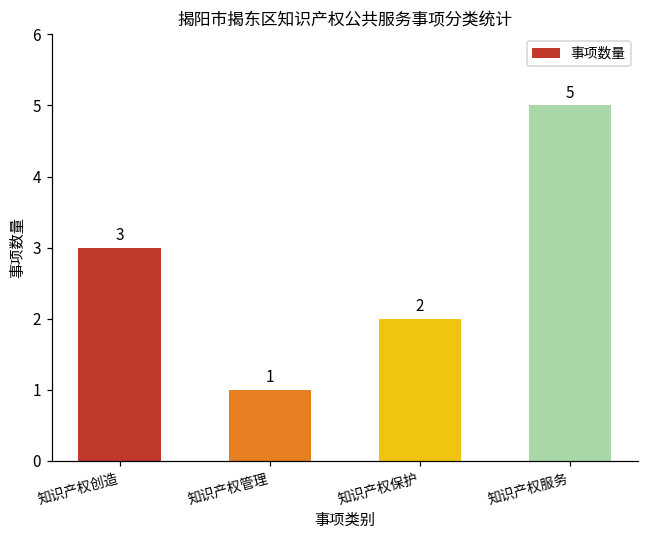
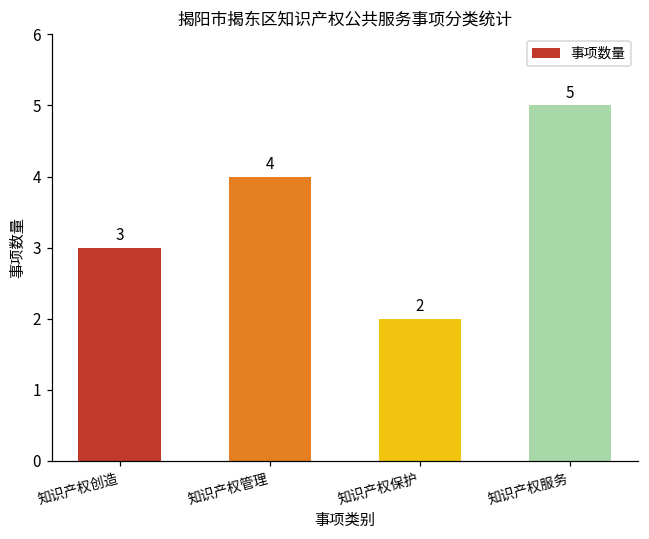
  {
    "知识产权创造": 3,
-   "知识产权管理": 1,
+   "知识产权管理": 4,
    "知识产权保护": 2,
    "知识产权服务": 5
  }
